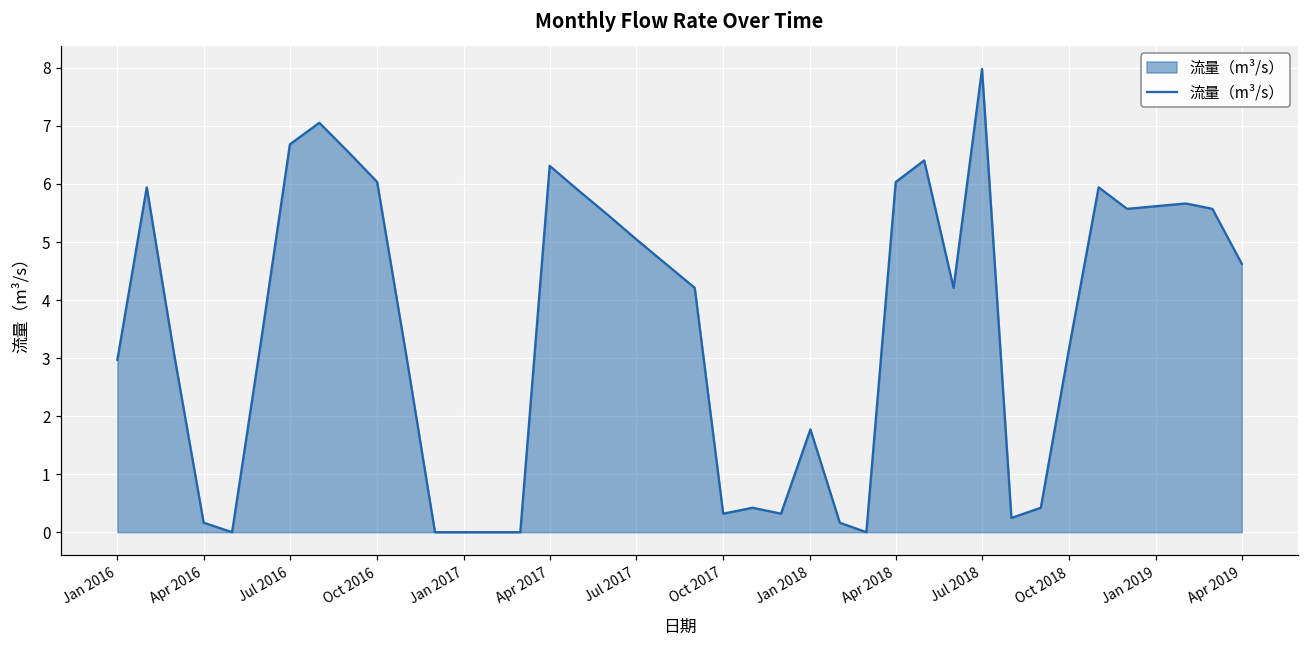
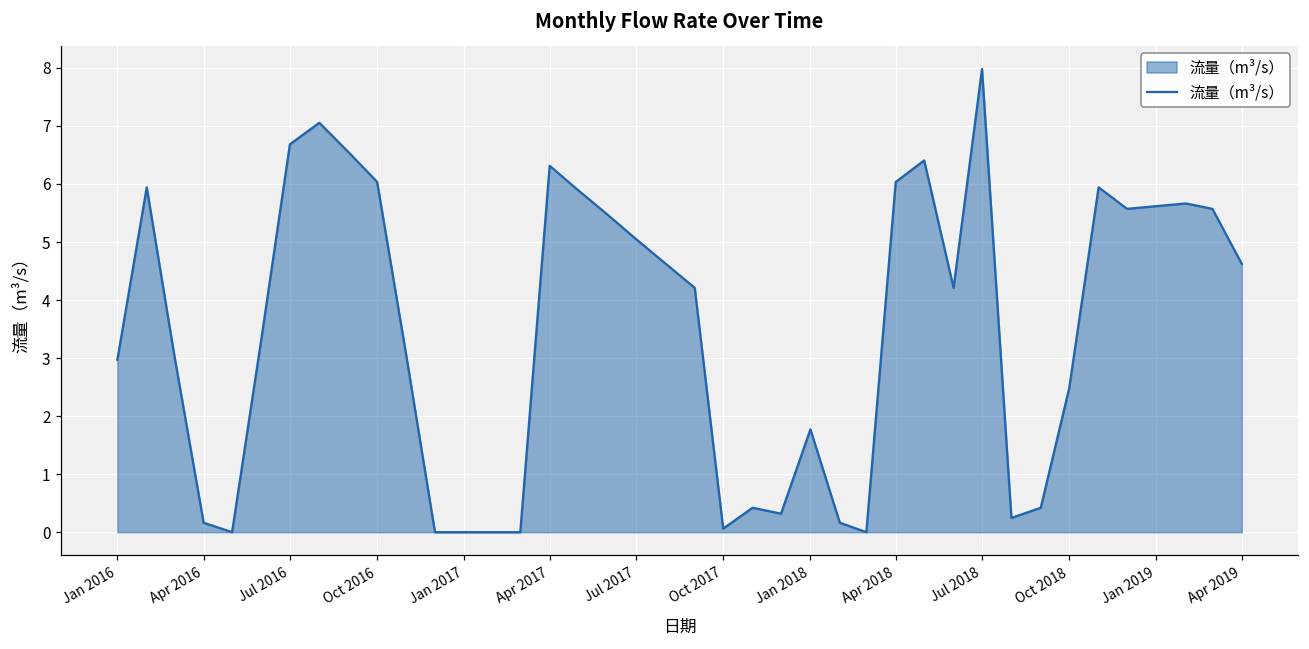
  {
    "Jan 2016": 3.0,
    "Apr 2016": 0.2,
    "Jul 2016": 6.7,
    "Oct 2016": 6.0,
    "Jan 2017": 0.0,
    "Apr 2017": 6.3,
    "Jul 2017": 5.1,
-   "Oct 2017": 0.3,
+   "Oct 2017": 0.1,
    "Jan 2018": 1.8,
    "Apr 2018": 6.0,
    "Jul 2018": 8.0,
-   "Oct 2018": 3.2,
+   "Oct 2018": 2.5,
    "Jan 2019": 5.6,
    "Apr 2019": 4.6
  }
